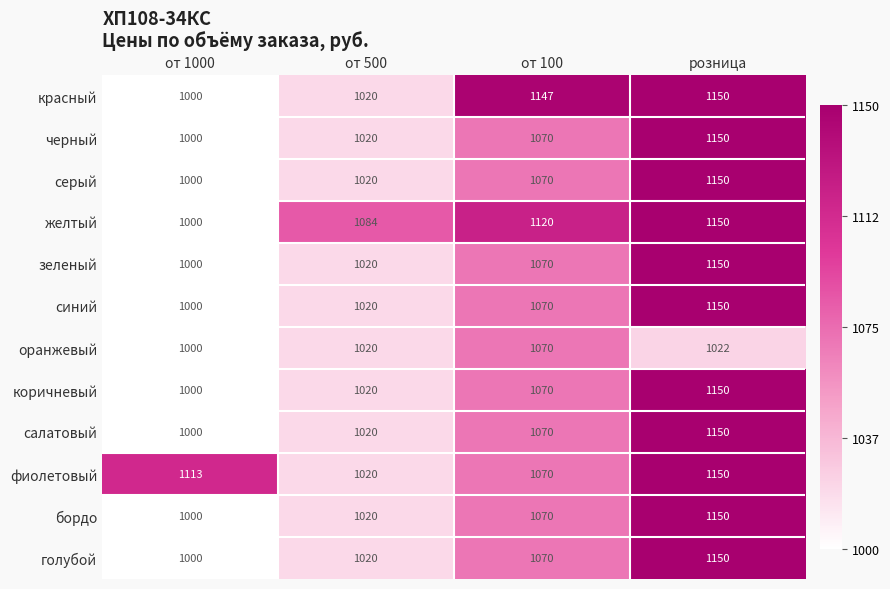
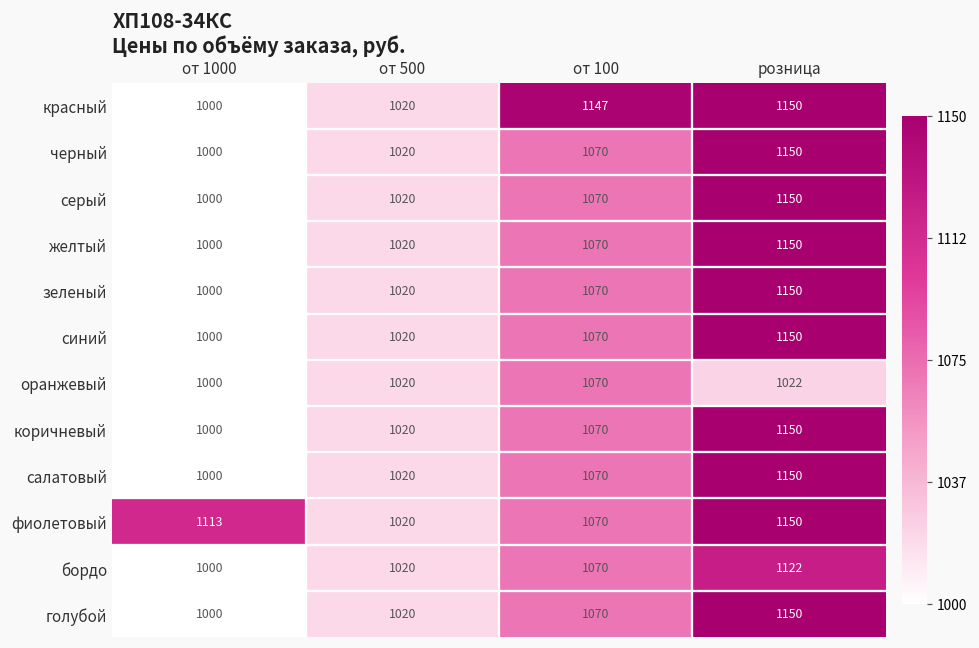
  {
    "красный": {
      "от 1000": 1000,
      "от 500": 1020,
      "от 100": 1147,
      "розница": 1150
    },
    "черный": {
      "от 1000": 1000,
      "от 500": 1020,
      "от 100": 1070,
      "розница": 1150
    },
    "серый": {
      "от 1000": 1000,
      "от 500": 1020,
      "от 100": 1070,
      "розница": 1150
    },
    "желтый": {
      "от 1000": 1000,
-     "от 500": 1084,
-     "от 100": 1120,
+     "от 500": 1020,
+     "от 100": 1070,
      "розница": 1150
    },
    "зеленый": {
      "от 1000": 1000,
      "от 500": 1020,
      "от 100": 1070,
      "розница": 1150
    },
    "синий": {
      "от 1000": 1000,
      "от 500": 1020,
      "от 100": 1070,
      "розница": 1150
    },
    "оранжевый": {
      "от 1000": 1000,
      "от 500": 1020,
      "от 100": 1070,
      "розница": 1022
    },
    "коричневый": {
      "от 1000": 1000,
      "от 500": 1020,
      "от 100": 1070,
      "розница": 1150
    },
    "салатовый": {
      "от 1000": 1000,
      "от 500": 1020,
      "от 100": 1070,
      "розница": 1150
    },
    "фиолетовый": {
      "от 1000": 1113,
      "от 500": 1020,
      "от 100": 1070,
      "розница": 1150
    },
    "бордо": {
      "от 1000": 1000,
      "от 500": 1020,
      "от 100": 1070,
-     "розница": 1150
+     "розница": 1122
    },
    "голубой": {
      "от 1000": 1000,
      "от 500": 1020,
      "от 100": 1070,
      "розница": 1150
    }
  }
